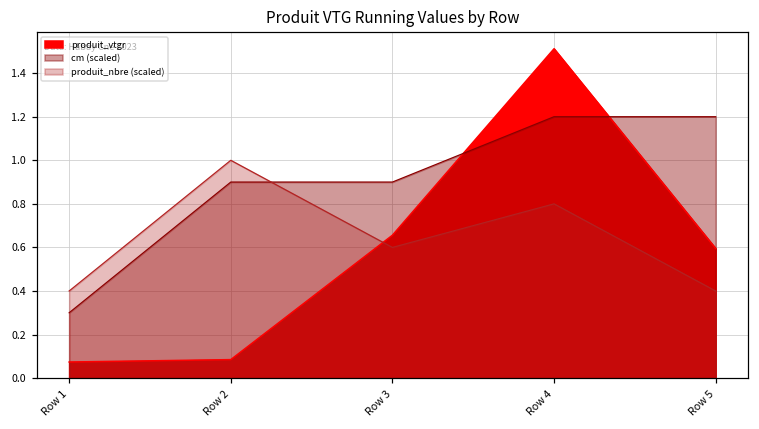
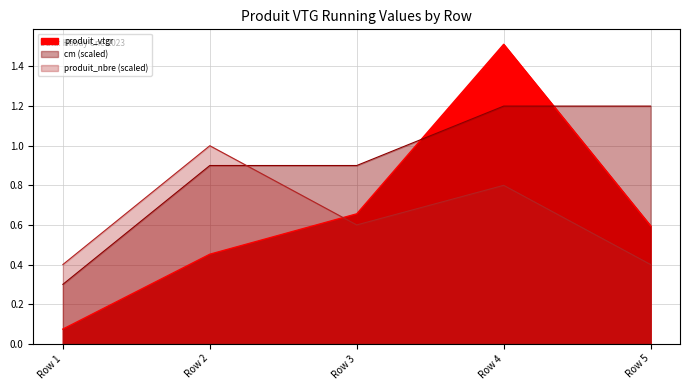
  {
    "produit_vtgr": {
      "Row 1": 0.07,
-     "Row 2": 0.09,
+     "Row 2": 0.45,
      "Row 3": 0.66,
      "Row 4": 1.51,
      "Row 5": 0.60
    },
    "cm (scaled)": {
      "Row 1": 0.30,
      "Row 2": 0.90,
      "Row 3": 0.90,
      "Row 4": 1.20,
      "Row 5": 1.20
    },
    "produit_nbre (scaled)": {
      "Row 1": 0.40,
      "Row 2": 1.00,
      "Row 3": 0.60,
      "Row 4": 0.80,
      "Row 5": 0.40
    }
  }
